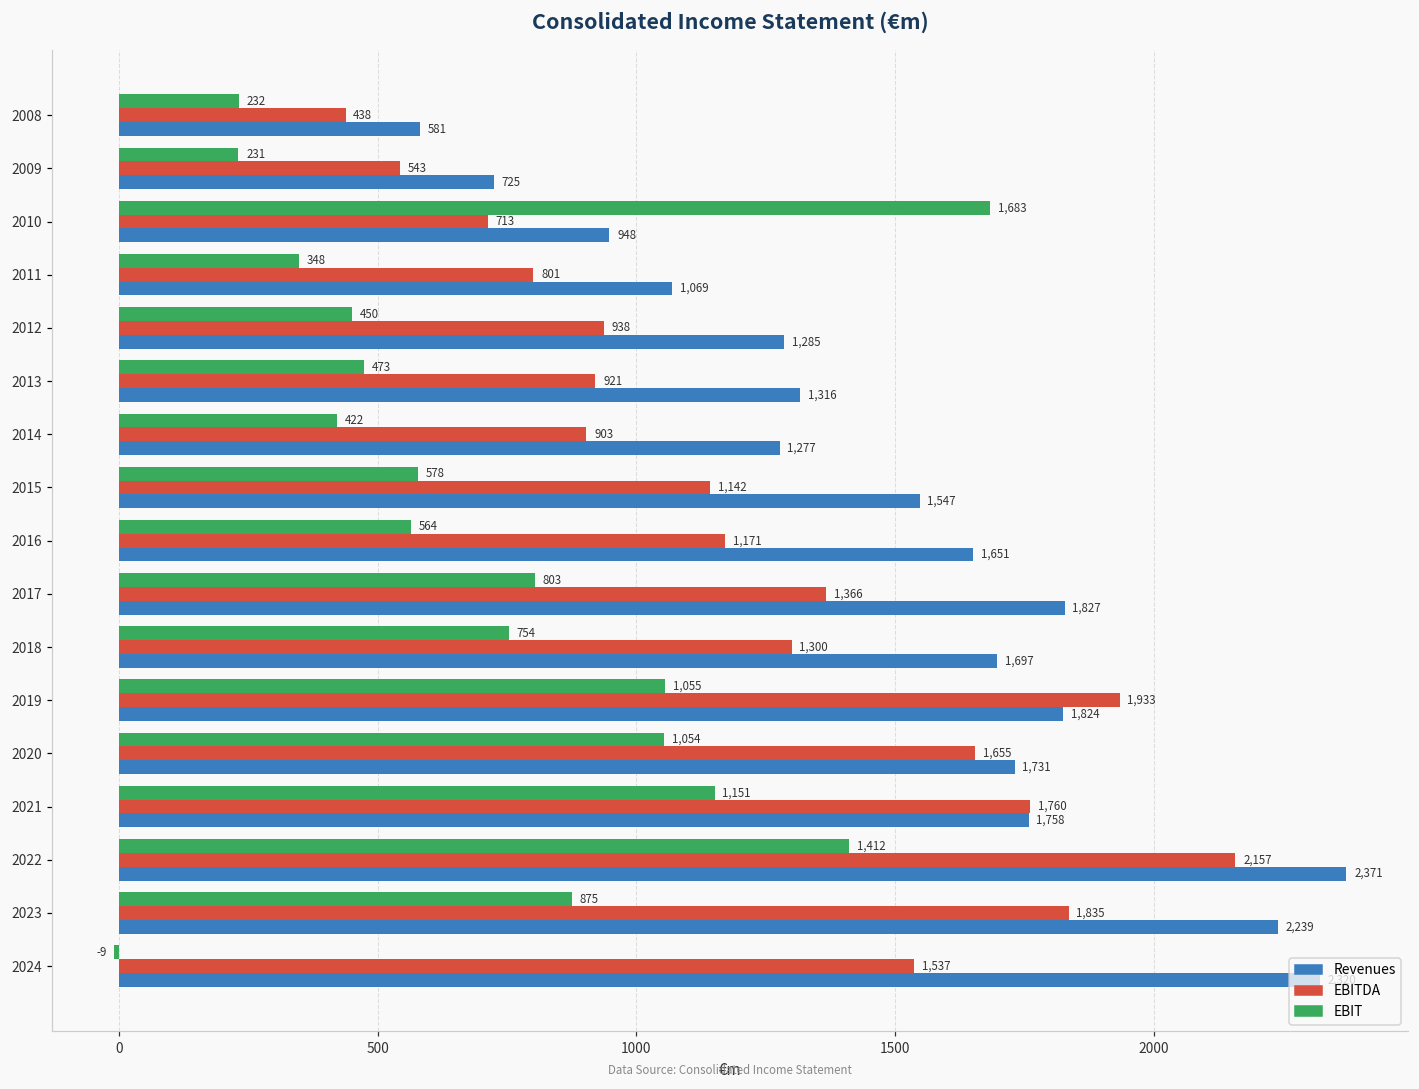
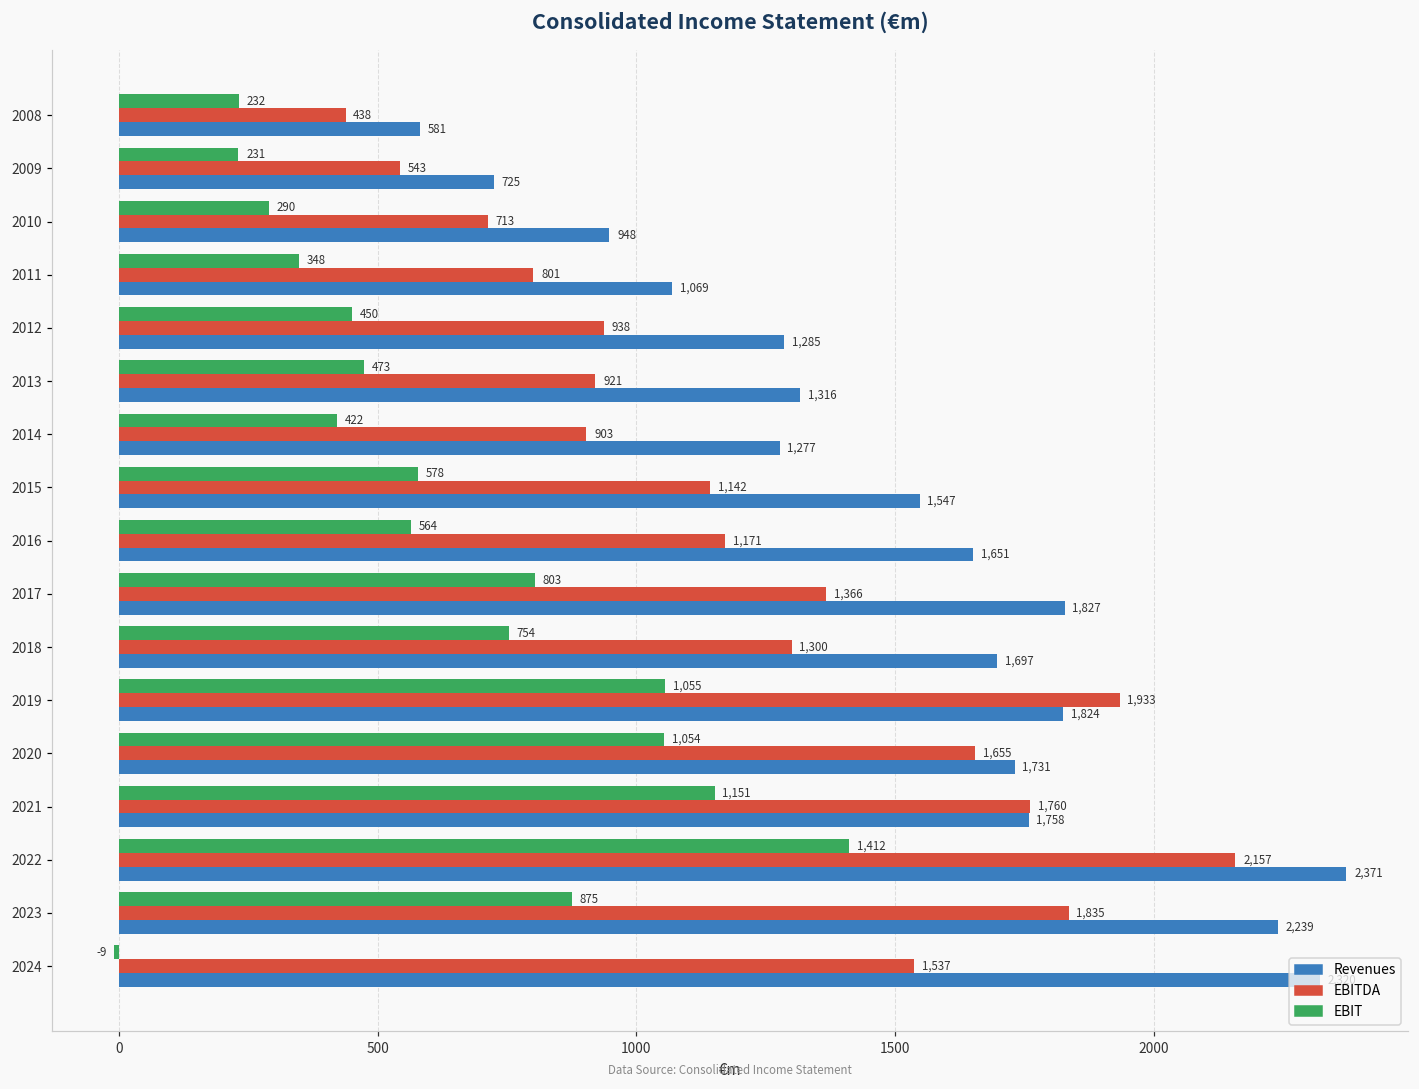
  {
    "Revenues": {
      "2008": "581",
      "2009": "725",
      "2010": "948",
      "2011": "1,069",
      "2012": "1,285",
      "2013": "1,316",
      "2014": "1,277",
      "2015": "1,547",
      "2016": "1,651",
      "2017": "1,827",
      "2018": "1,697",
      "2019": "1,824",
      "2020": "1,731",
      "2021": "1,758",
      "2022": "2,371",
      "2023": "2,239"
    },
    "EBITDA": {
      "2008": "438",
      "2009": "543",
      "2010": "713",
      "2011": "801",
      "2012": "938",
      "2013": "921",
      "2014": "903",
      "2015": "1,142",
      "2016": "1,171",
      "2017": "1,366",
      "2018": "1,300",
      "2019": "1,933",
      "2020": "1,655",
      "2021": "1,760",
      "2022": "2,157",
      "2023": "1,835",
      "2024": "1,537"
    },
    "EBIT": {
      "2008": "232",
      "2009": "231",
-     "2010": "1,683",
+     "2010": "290",
      "2011": "348",
      "2012": "450",
      "2013": "473",
      "2014": "422",
      "2015": "578",
      "2016": "564",
      "2017": "803",
      "2018": "754",
      "2019": "1,055",
      "2020": "1,054",
      "2021": "1,151",
      "2022": "1,412",
      "2023": "875",
      "2024": "-9"
    }
  }
